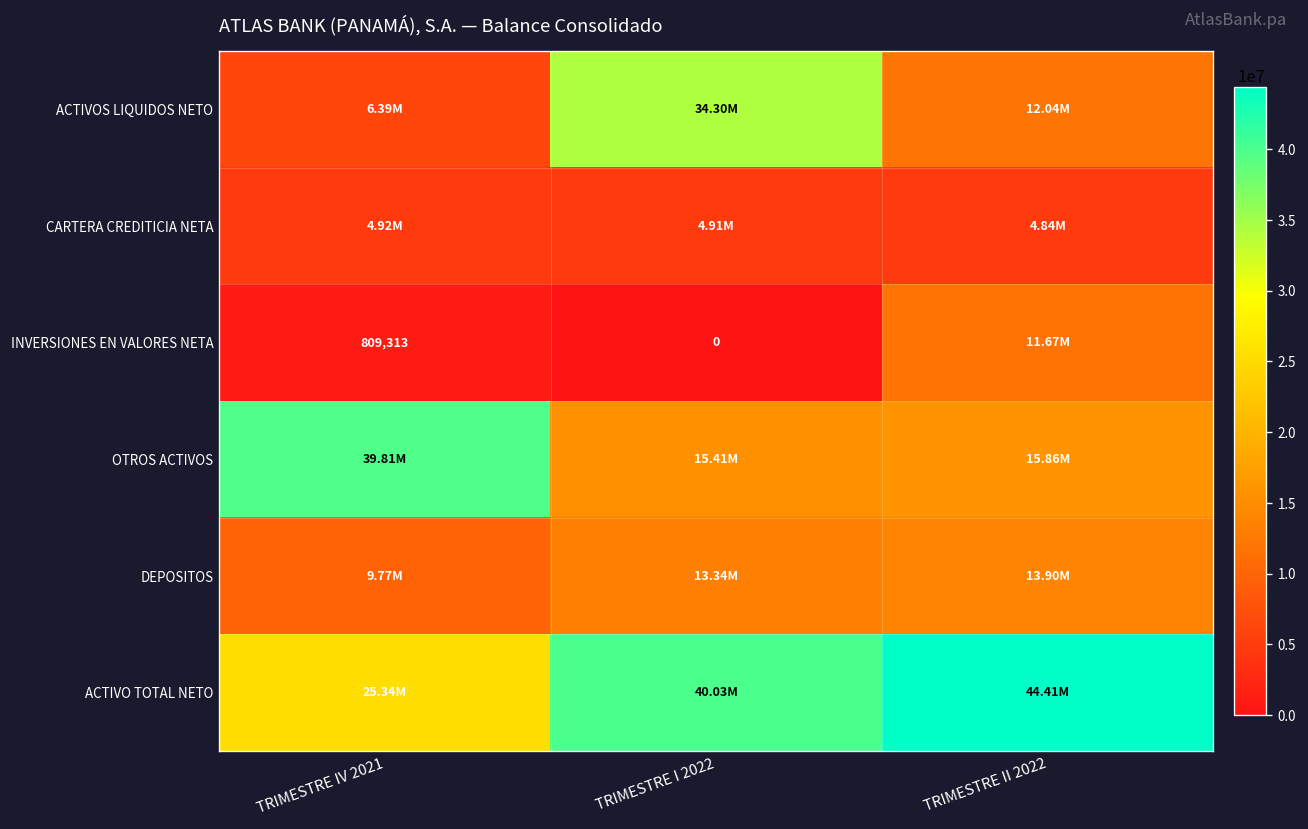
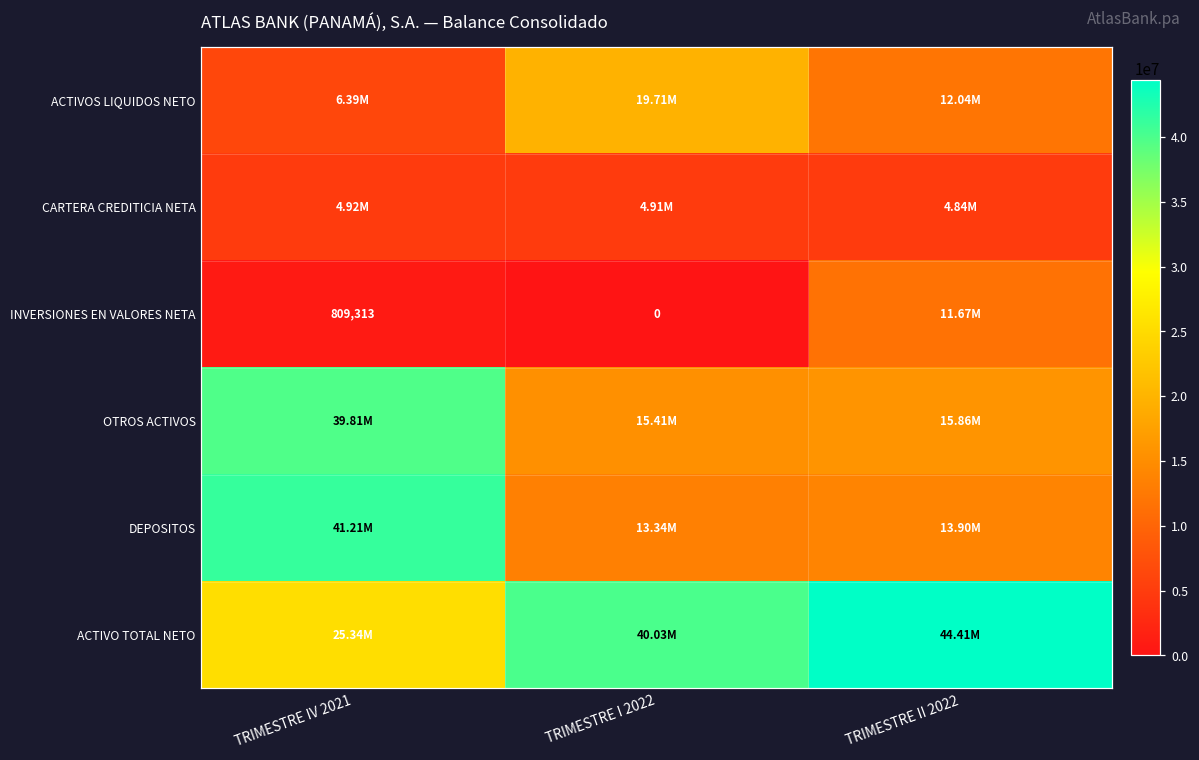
  {
    "ACTIVOS LIQUIDOS NETO": {
      "TRIMESTRE IV 2021": "6.39M",
-     "TRIMESTRE I 2022": "34.30M",
+     "TRIMESTRE I 2022": "19.71M",
      "TRIMESTRE II 2022": "12.04M"
    },
    "CARTERA CREDITICIA NETA": {
      "TRIMESTRE IV 2021": "4.92M",
      "TRIMESTRE I 2022": "4.91M",
      "TRIMESTRE II 2022": "4.84M"
    },
    "INVERSIONES EN VALORES NETA": {
      "TRIMESTRE IV 2021": "809,313",
      "TRIMESTRE I 2022": "0",
      "TRIMESTRE II 2022": "11.67M"
    },
    "OTROS ACTIVOS": {
      "TRIMESTRE IV 2021": "39.81M",
      "TRIMESTRE I 2022": "15.41M",
      "TRIMESTRE II 2022": "15.86M"
    },
    "DEPOSITOS": {
-     "TRIMESTRE IV 2021": "9.77M",
+     "TRIMESTRE IV 2021": "41.21M",
      "TRIMESTRE I 2022": "13.34M",
      "TRIMESTRE II 2022": "13.90M"
    },
    "ACTIVO TOTAL NETO": {
      "TRIMESTRE IV 2021": "25.34M",
      "TRIMESTRE I 2022": "40.03M",
      "TRIMESTRE II 2022": "44.41M"
    }
  }
